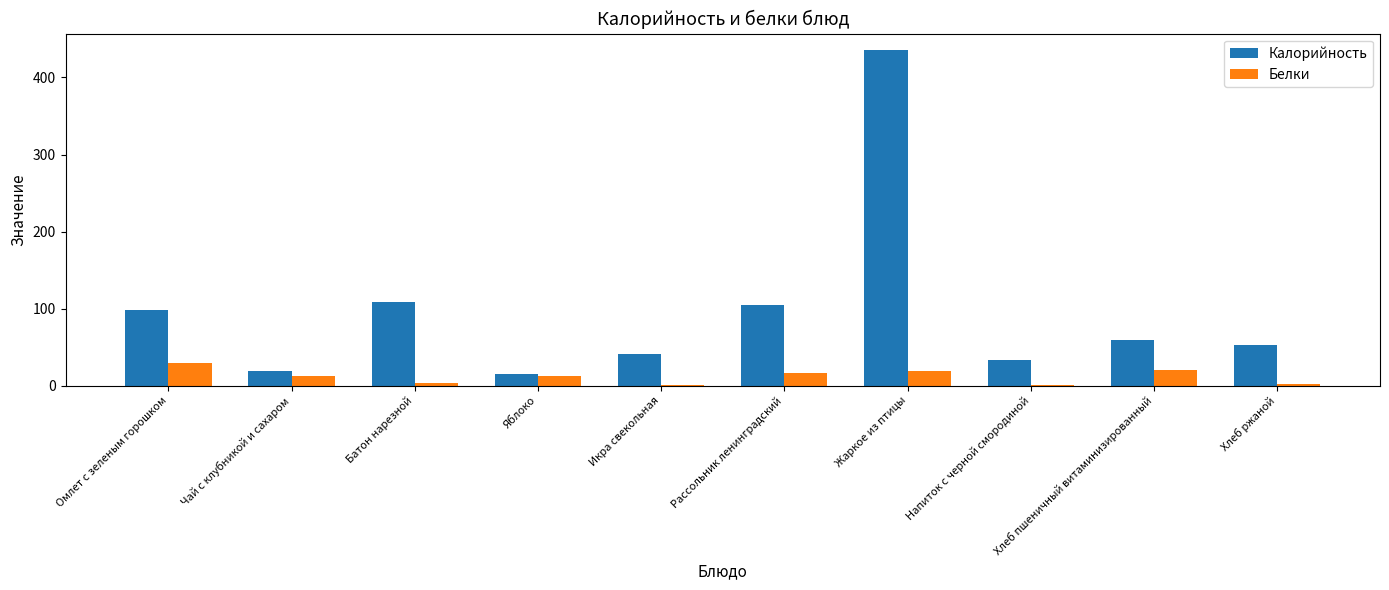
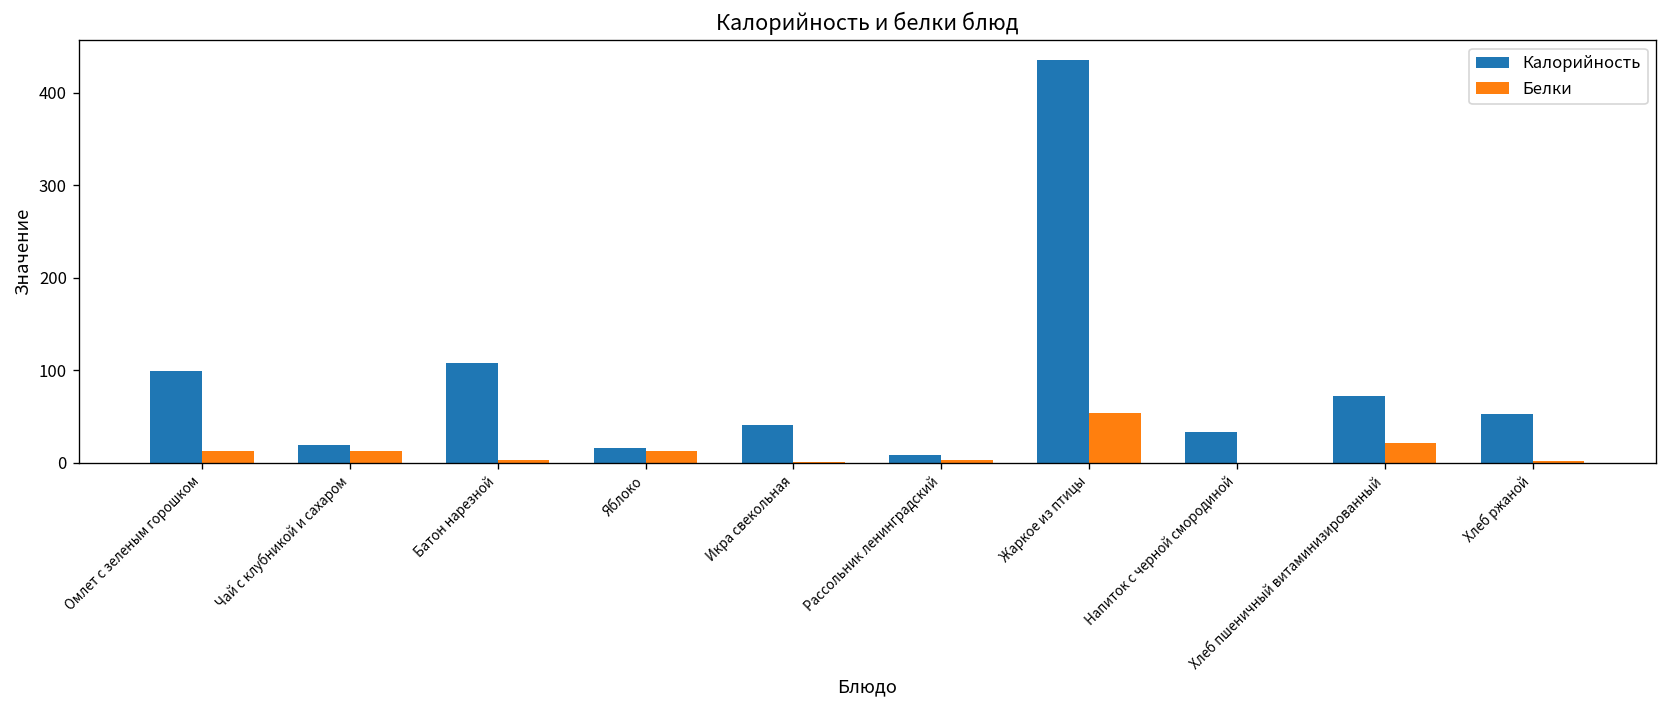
  {
    "Калорийность": {
      "Омлет с зеленым горошком": 100,
      "Чай с клубникой и сахаром": 20,
      "Батон нарезной": 110,
      "Яблоко": 20,
      "Икра свекольная": 40,
-     "Рассольник ленинградский": 100,
+     "Рассольник ленинградский": 10,
      "Жаркое из птицы": 440,
      "Напиток с черной смородиной": 30,
-     "Хлеб пшеничный витаминизированный": 60,
+     "Хлеб пшеничный витаминизированный": 70,
      "Хлеб ржаной": 50
    },
    "Белки": {
-     "Омлет с зеленым горошком": 30,
+     "Омлет с зеленым горошком": 10,
      "Чай с клубникой и сахаром": 10,
      "Яблоко": 10,
-     "Рассольник ленинградский": 20,
-     "Жаркое из птицы": 20,
+     "Рассольник ленинградский": 0,
+     "Жаркое из птицы": 50,
      "Хлеб пшеничный витаминизированный": 20
    }
  }
